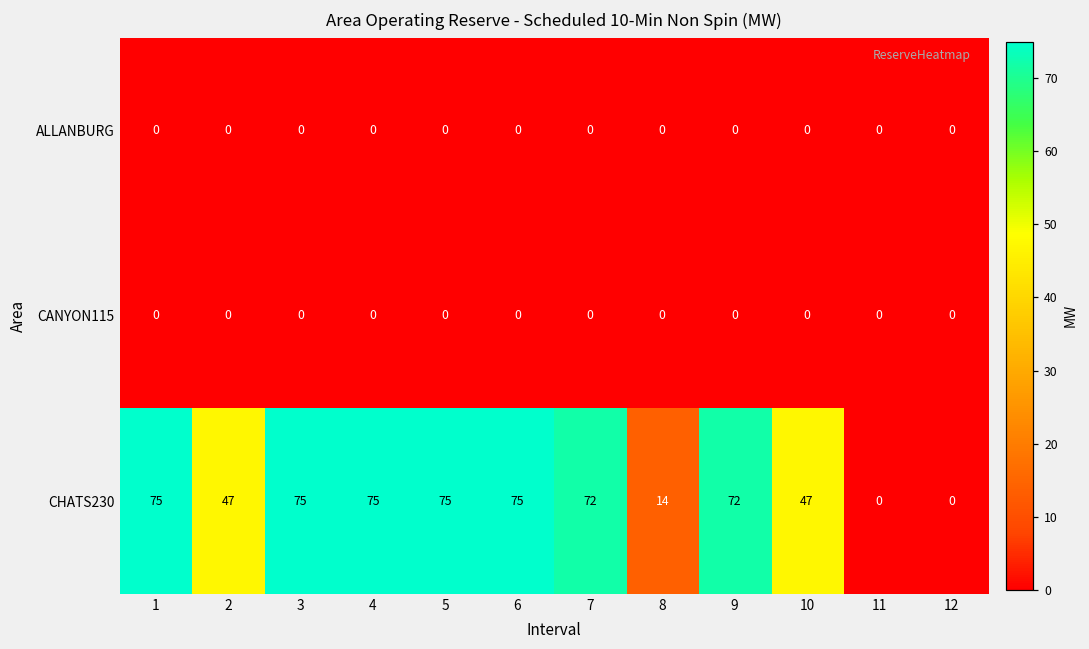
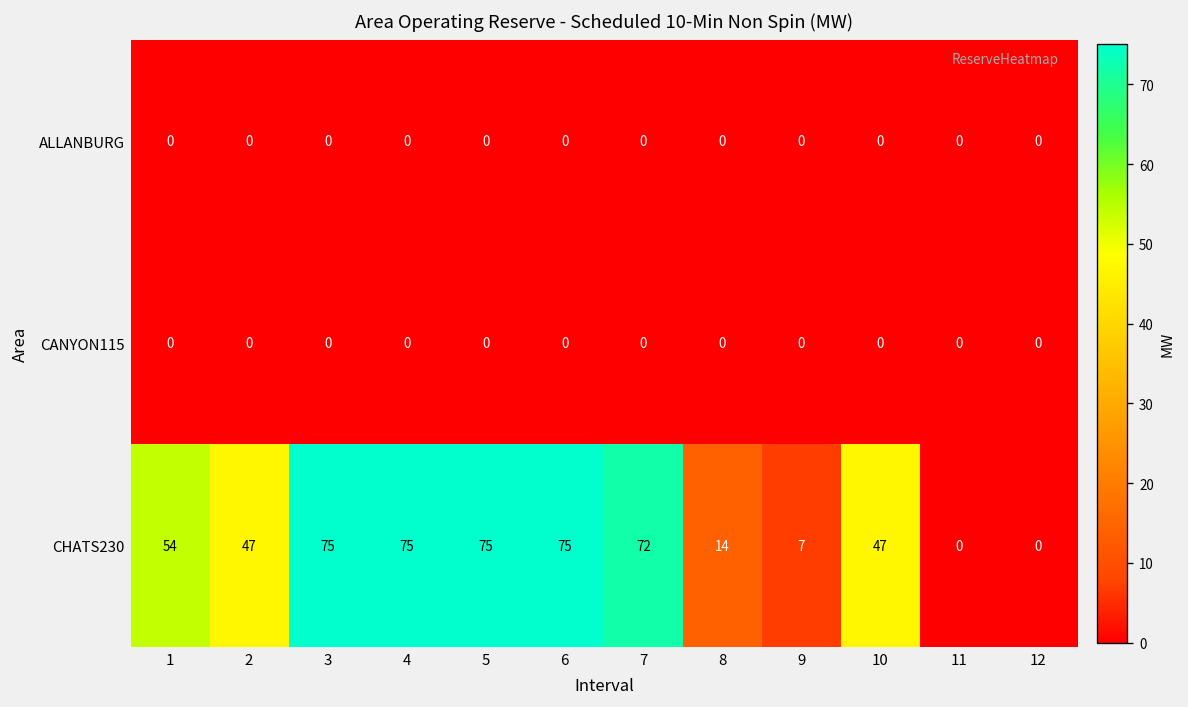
  {
    "ALLANBURG": {
      "1": 0,
      "2": 0,
      "3": 0,
      "4": 0,
      "5": 0,
      "6": 0,
      "7": 0,
      "8": 0,
      "9": 0,
      "10": 0,
      "11": 0
    },
    "CANYON115": {
      "1": 0,
      "2": 0,
      "3": 0,
      "4": 0,
      "5": 0,
      "6": 0,
      "7": 0,
      "8": 0,
      "9": 0,
      "10": 0,
      "11": 0,
      "12": 0
    },
    "CHATS230": {
-     "1": 75,
+     "1": 54,
      "2": 47,
      "3": 75,
      "4": 75,
      "5": 75,
      "6": 75,
      "7": 72,
      "8": 14,
-     "9": 72,
+     "9": 7,
      "10": 47,
      "11": 0,
      "12": 0
    }
  }
